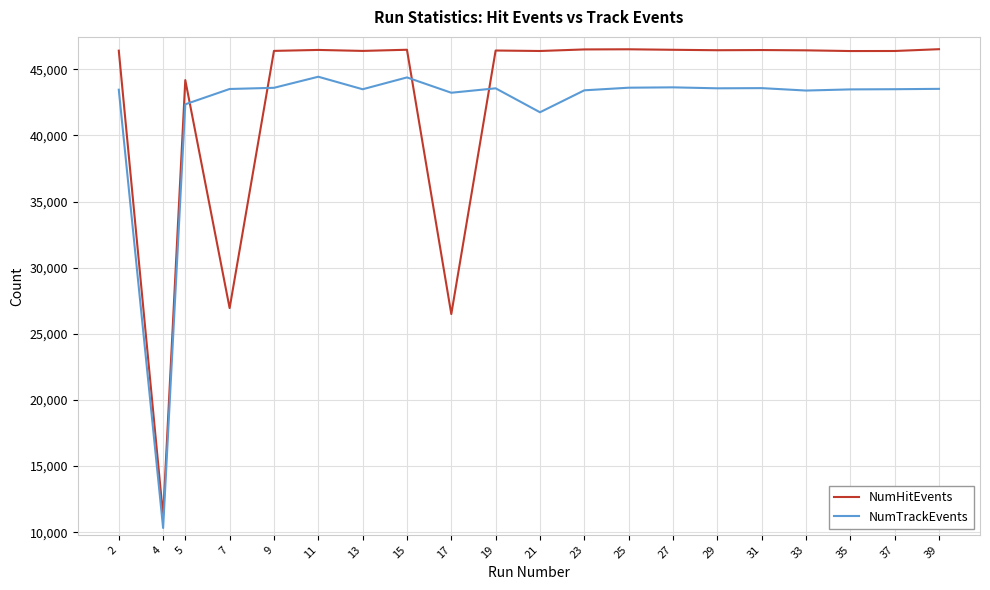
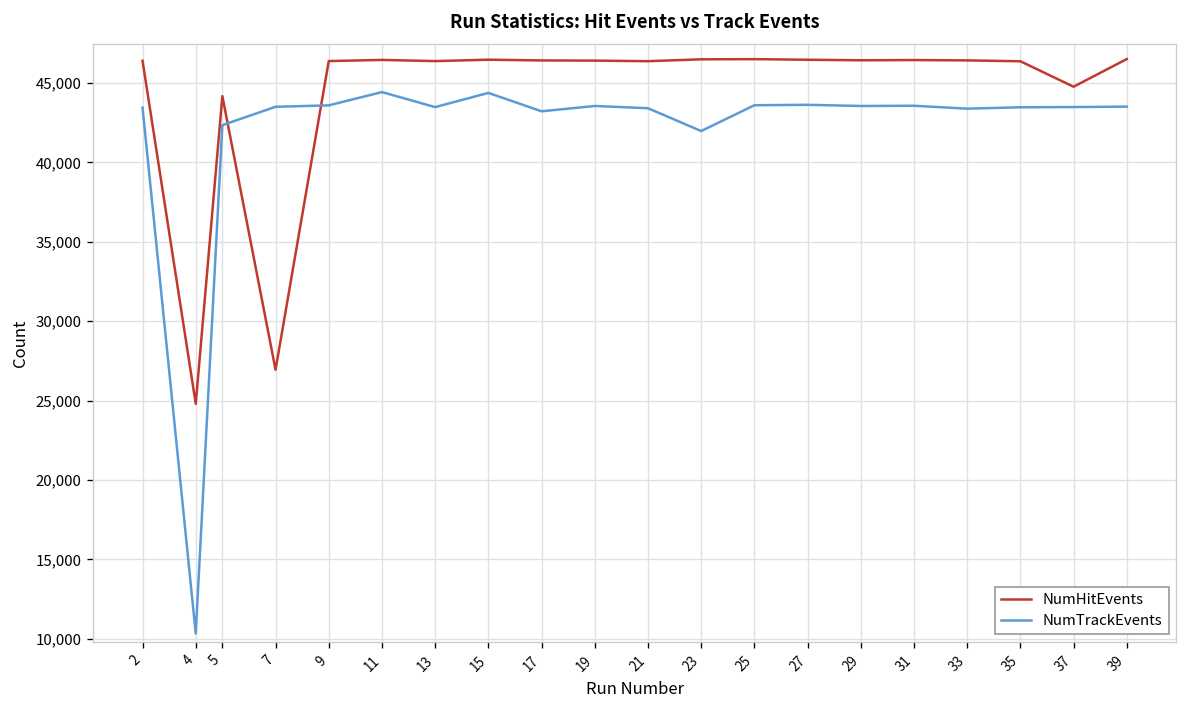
  {
    "NumHitEvents": {
      "2": "46,400",
-     "4": "11,200",
+     "4": "24,800",
      "5": "44,200",
      "7": "26,900",
      "9": "46,400",
      "11": "46,500",
      "13": "46,400",
      "15": "46,500",
-     "17": "26,500",
+     "17": "46,400",
      "19": "46,400",
      "21": "46,400",
      "23": "46,500",
      "25": "46,500",
      "27": "46,500",
      "29": "46,400",
      "31": "46,500",
      "33": "46,400",
      "35": "46,400",
-     "37": "46,400",
+     "37": "44,800",
      "39": "46,500"
    },
    "NumTrackEvents": {
      "2": "43,500",
      "4": "10,300",
      "5": "42,400",
      "7": "43,500",
      "9": "43,600",
      "11": "44,400",
      "13": "43,500",
      "15": "44,400",
      "17": "43,200",
      "19": "43,600",
-     "21": "41,700",
-     "23": "43,400",
+     "21": "43,400",
+     "23": "42,000",
      "25": "43,600",
      "27": "43,600",
      "29": "43,600",
      "31": "43,600",
      "33": "43,400",
      "35": "43,500",
      "37": "43,500",
      "39": "43,500"
    }
  }
